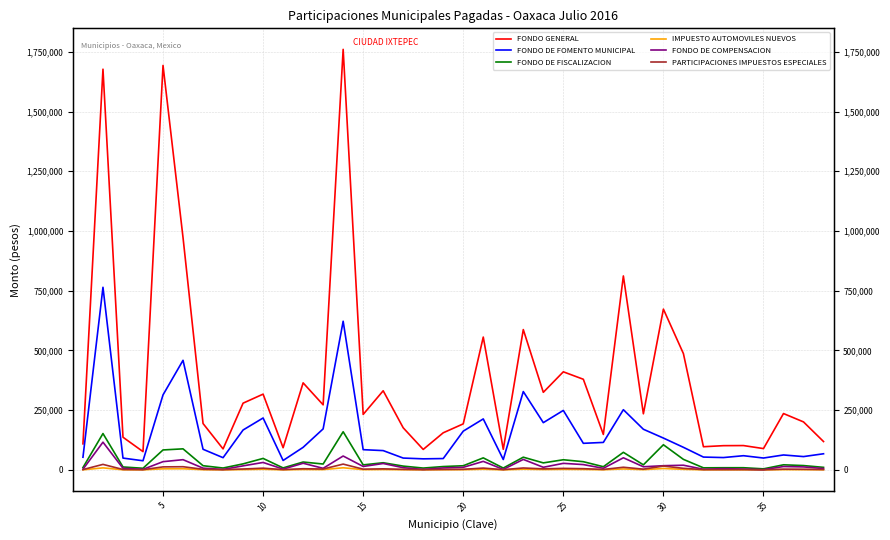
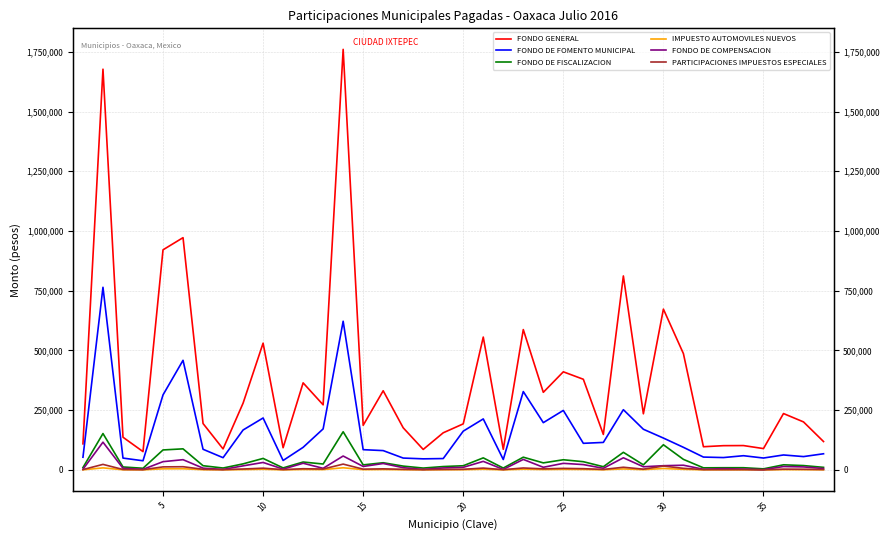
  {
    "FONDO GENERAL": {
-     "5": "1,690,000",
-     "10": "320,000",
-     "15": "230,000",
+     "5": "920,000",
+     "10": "530,000",
+     "15": "190,000",
      "20": "190,000",
      "25": "410,000",
      "30": "670,000",
      "35": "90,000"
    },
    "FONDO DE FOMENTO MUNICIPAL": {
      "5": "310,000",
      "10": "220,000",
      "15": "80,000",
      "20": "160,000",
      "25": "250,000",
      "30": "130,000",
      "35": "50,000"
    },
    "FONDO DE FISCALIZACION": {
      "5": "80,000",
      "10": "50,000",
      "25": "40,000",
      "30": "110,000"
    },
    "FONDO DE COMPENSACION": {
      "5": "30,000",
      "10": "30,000",
      "25": "30,000"
    }
  }
